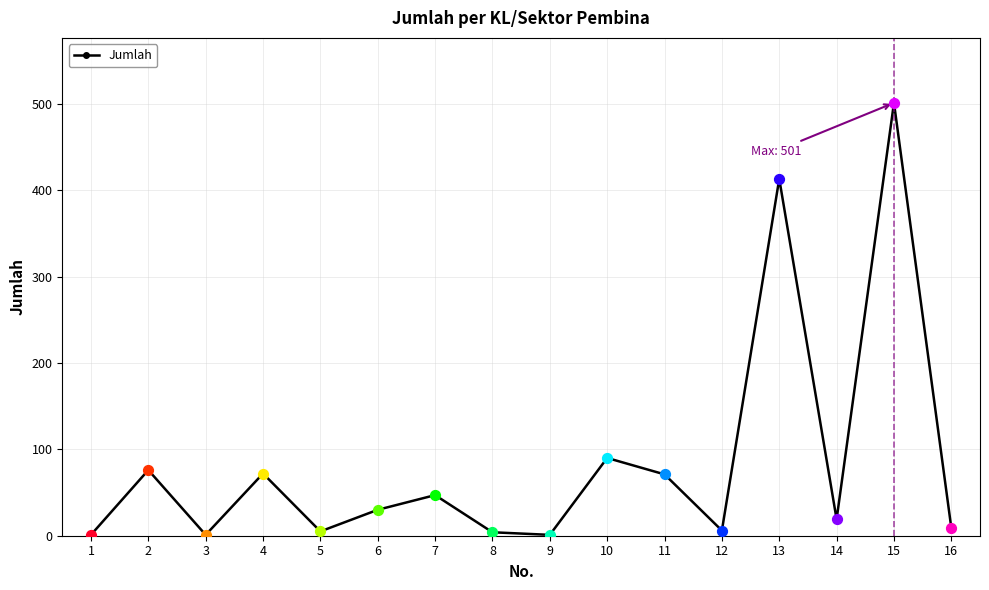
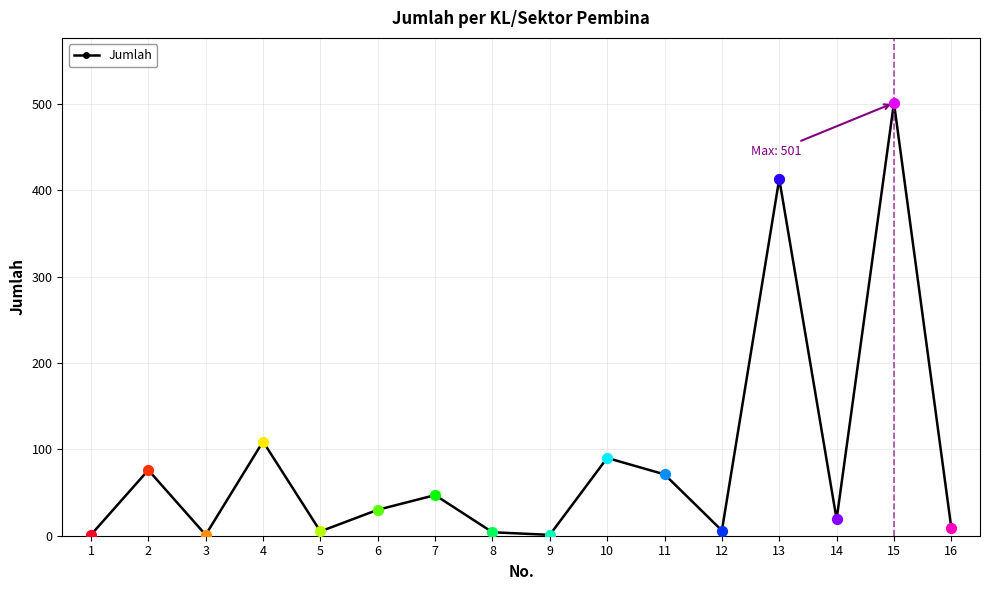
  {
    "Jumlah": {
-     "4": 70
+     "4": 110
    }
  }
